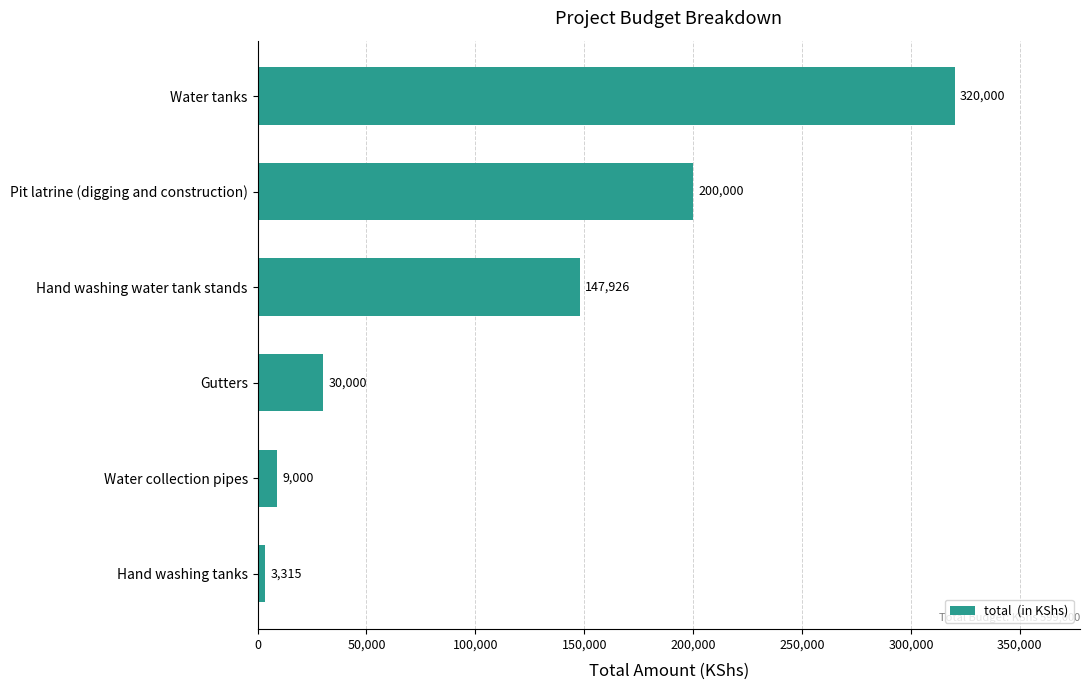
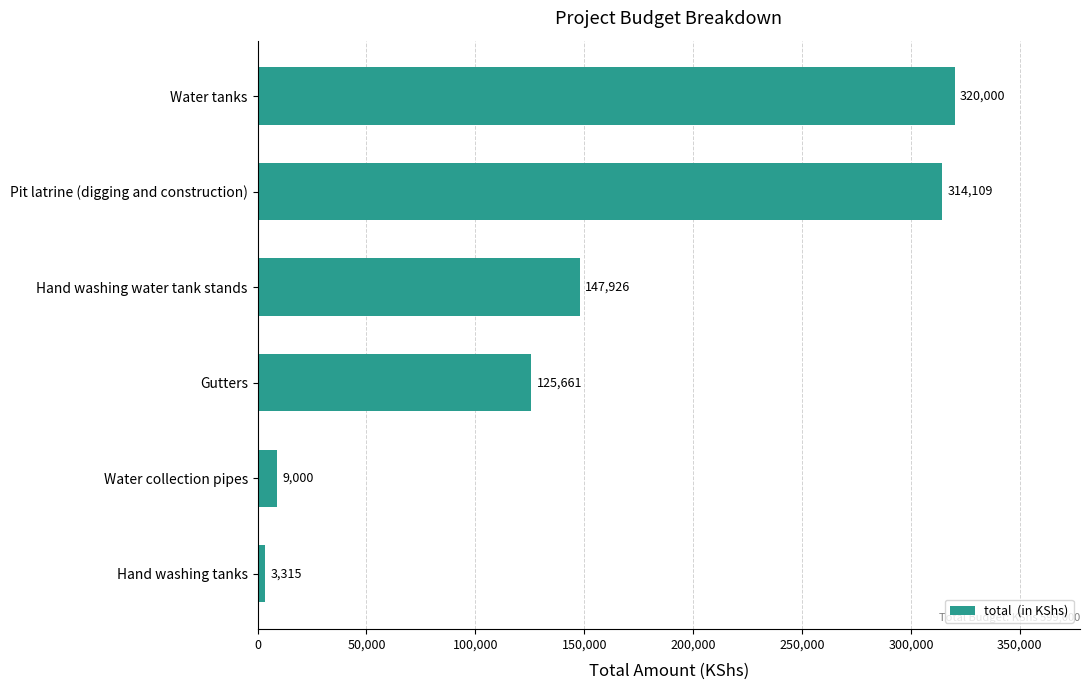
  {
    "Water tanks": "320,000",
-   "Pit latrine (digging and construction)": "200,000",
+   "Pit latrine (digging and construction)": "314,109",
    "Hand washing water tank stands": "147,926",
-   "Gutters": "30,000",
+   "Gutters": "125,661",
    "Water collection pipes": "9,000",
    "Hand washing tanks": "3,315"
  }
